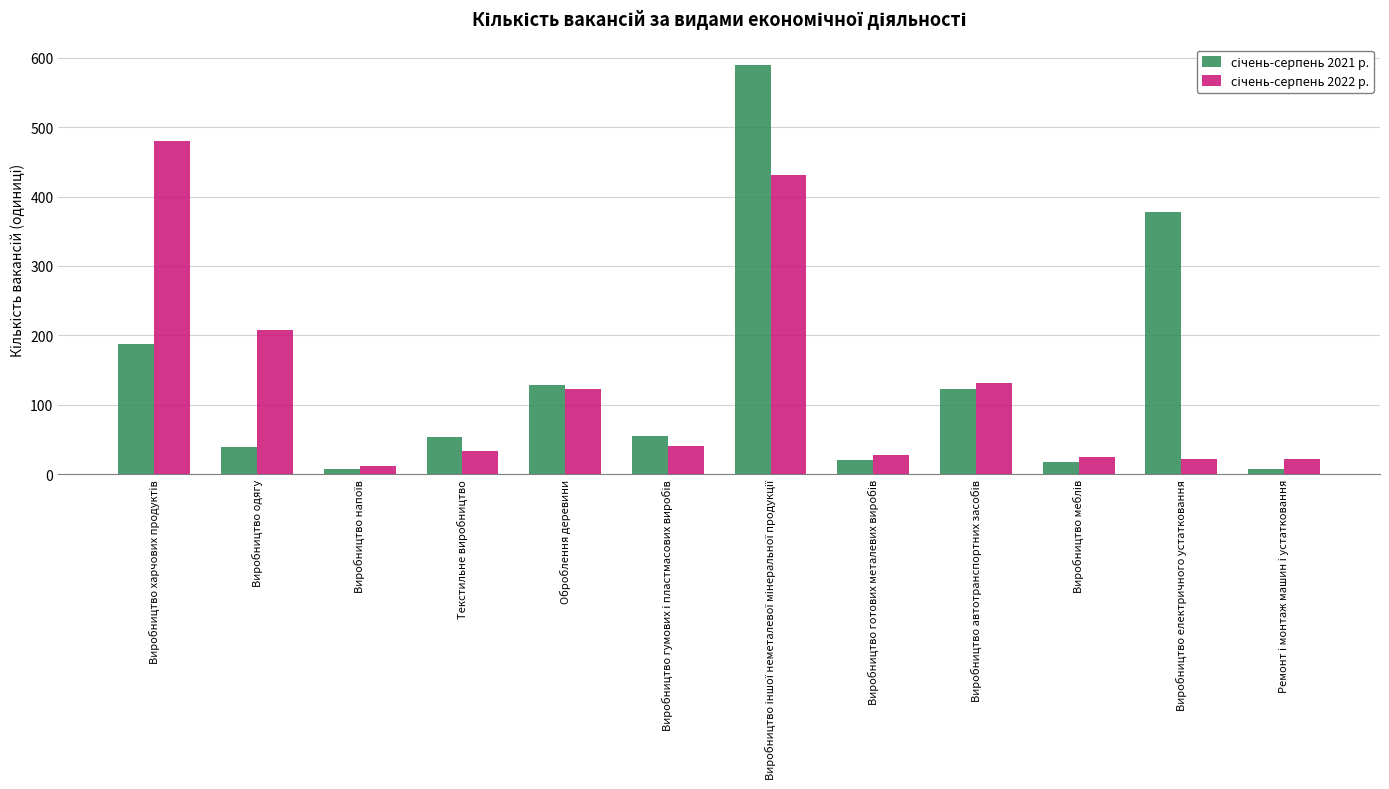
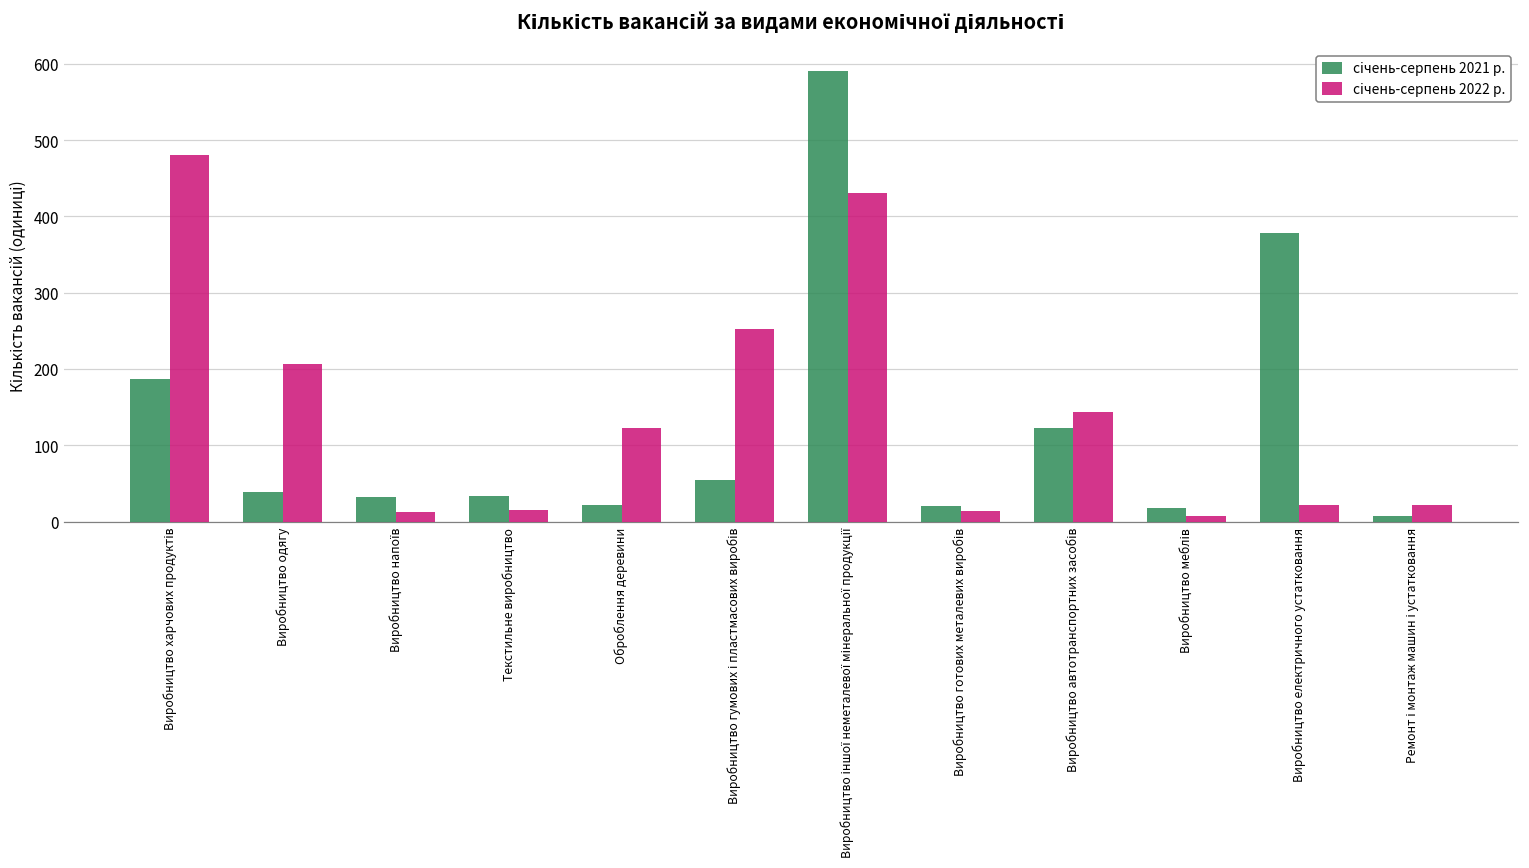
  {
    "січень-серпень 2021 р.": {
      "Виробництво харчових продуктів": 190,
      "Виробництво одягу": 40,
-     "Виробництво напоїв": 10,
-     "Текстильне виробництво": 50,
-     "Оброблення деревини": 130,
+     "Виробництво напоїв": 30,
+     "Текстильне виробництво": 30,
+     "Оброблення деревини": 20,
      "Виробництво гумових і пластмасових виробів": 60,
      "Виробництво іншої неметалевої мінеральної продукції": 590,
      "Виробництво готових металевих виробів": 20,
      "Виробництво автотранспортних засобів": 120,
      "Виробництво меблів": 20,
      "Виробництво електричного устатковання": 380,
      "Ремонт і монтаж машин і устатковання": 10
    },
    "січень-серпень 2022 р.": {
      "Виробництво харчових продуктів": 480,
      "Виробництво одягу": 210,
      "Виробництво напоїв": 10,
-     "Текстильне виробництво": 30,
+     "Текстильне виробництво": 20,
      "Оброблення деревини": 120,
-     "Виробництво гумових і пластмасових виробів": 40,
+     "Виробництво гумових і пластмасових виробів": 250,
      "Виробництво іншої неметалевої мінеральної продукції": 430,
-     "Виробництво готових металевих виробів": 30,
-     "Виробництво автотранспортних засобів": 130,
-     "Виробництво меблів": 20,
+     "Виробництво готових металевих виробів": 10,
+     "Виробництво автотранспортних засобів": 140,
+     "Виробництво меблів": 10,
      "Виробництво електричного устатковання": 20,
      "Ремонт і монтаж машин і устатковання": 20
    }
  }
